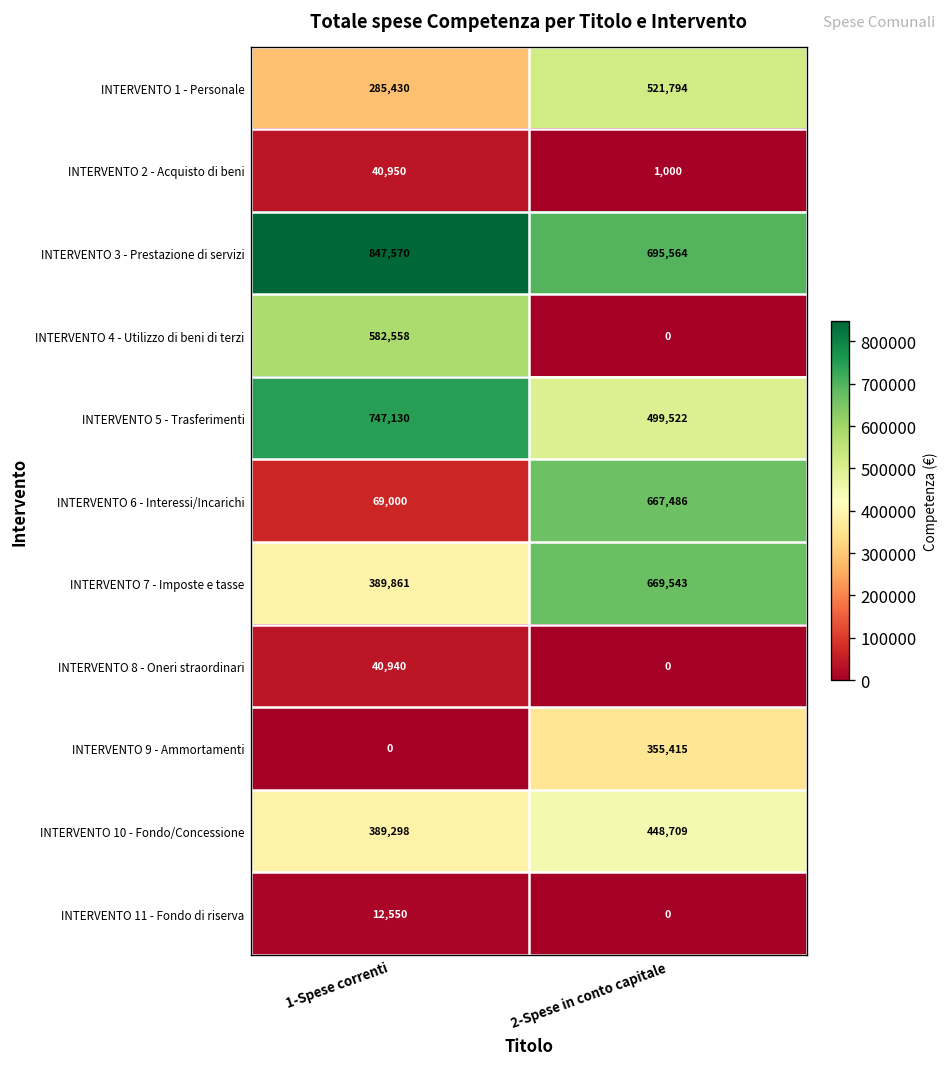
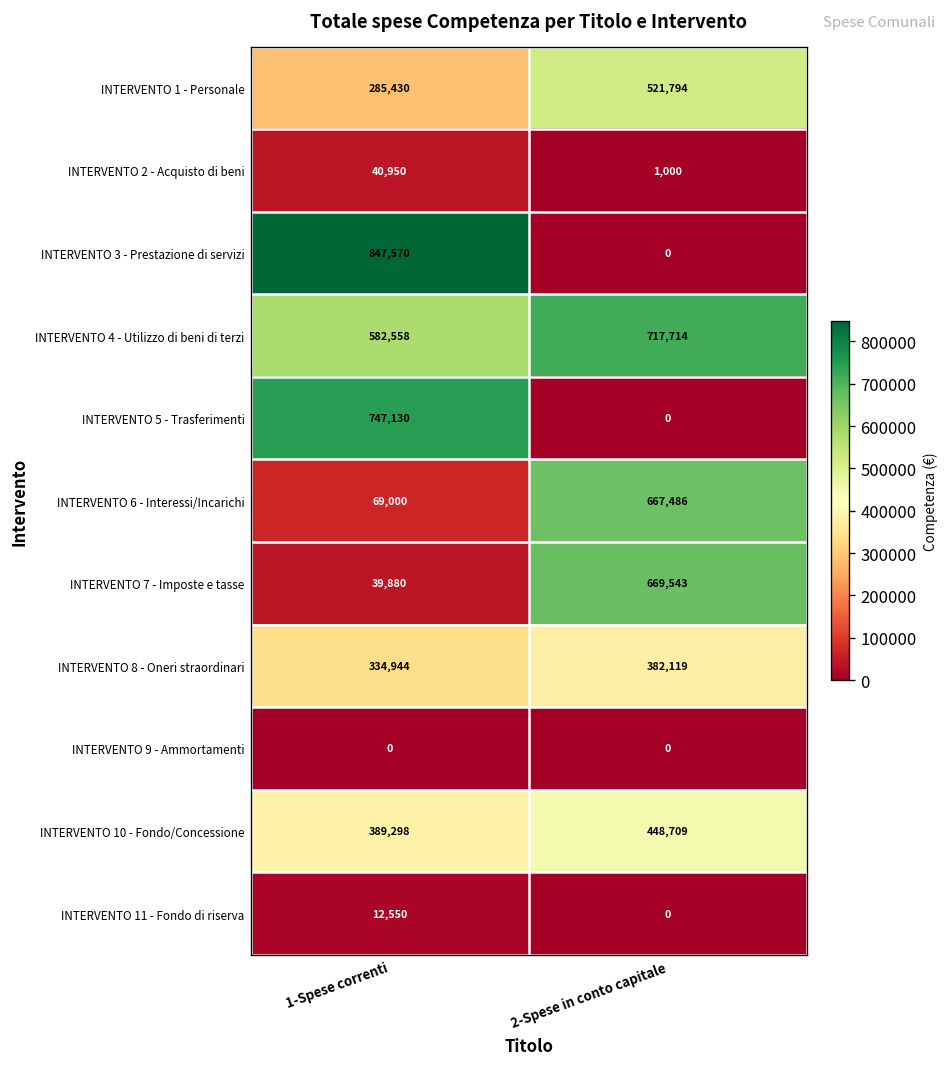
  {
    "INTERVENTO 1 - Personale": {
      "1-Spese correnti": "285,430",
      "2-Spese in conto capitale": "521,794"
    },
    "INTERVENTO 2 - Acquisto di beni": {
      "1-Spese correnti": "40,950",
      "2-Spese in conto capitale": "1,000"
    },
    "INTERVENTO 3 - Prestazione di servizi": {
      "1-Spese correnti": "847,570",
-     "2-Spese in conto capitale": "695,564"
+     "2-Spese in conto capitale": "0"
    },
    "INTERVENTO 4 - Utilizzo di beni di terzi": {
      "1-Spese correnti": "582,558",
-     "2-Spese in conto capitale": "0"
+     "2-Spese in conto capitale": "717,714"
    },
    "INTERVENTO 5 - Trasferimenti": {
      "1-Spese correnti": "747,130",
-     "2-Spese in conto capitale": "499,522"
+     "2-Spese in conto capitale": "0"
    },
    "INTERVENTO 6 - Interessi/Incarichi": {
      "1-Spese correnti": "69,000",
      "2-Spese in conto capitale": "667,486"
    },
    "INTERVENTO 7 - Imposte e tasse": {
-     "1-Spese correnti": "389,861",
+     "1-Spese correnti": "39,880",
      "2-Spese in conto capitale": "669,543"
    },
    "INTERVENTO 8 - Oneri straordinari": {
-     "1-Spese correnti": "40,940",
-     "2-Spese in conto capitale": "0"
+     "1-Spese correnti": "334,944",
+     "2-Spese in conto capitale": "382,119"
    },
    "INTERVENTO 9 - Ammortamenti": {
      "1-Spese correnti": "0",
-     "2-Spese in conto capitale": "355,415"
+     "2-Spese in conto capitale": "0"
    },
    "INTERVENTO 10 - Fondo/Concessione": {
      "1-Spese correnti": "389,298",
      "2-Spese in conto capitale": "448,709"
    },
    "INTERVENTO 11 - Fondo di riserva": {
      "1-Spese correnti": "12,550",
      "2-Spese in conto capitale": "0"
    }
  }
